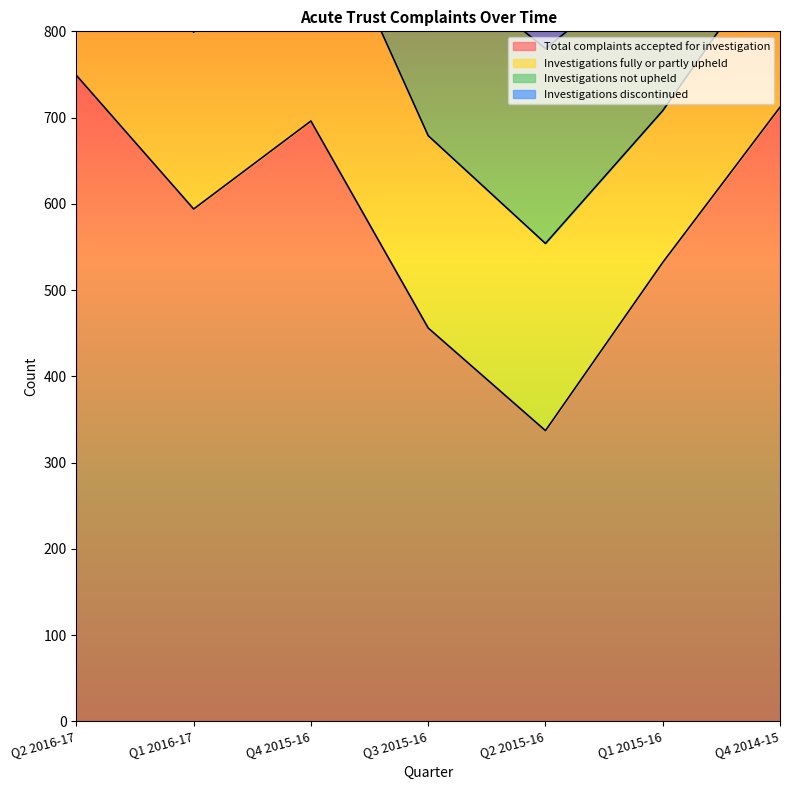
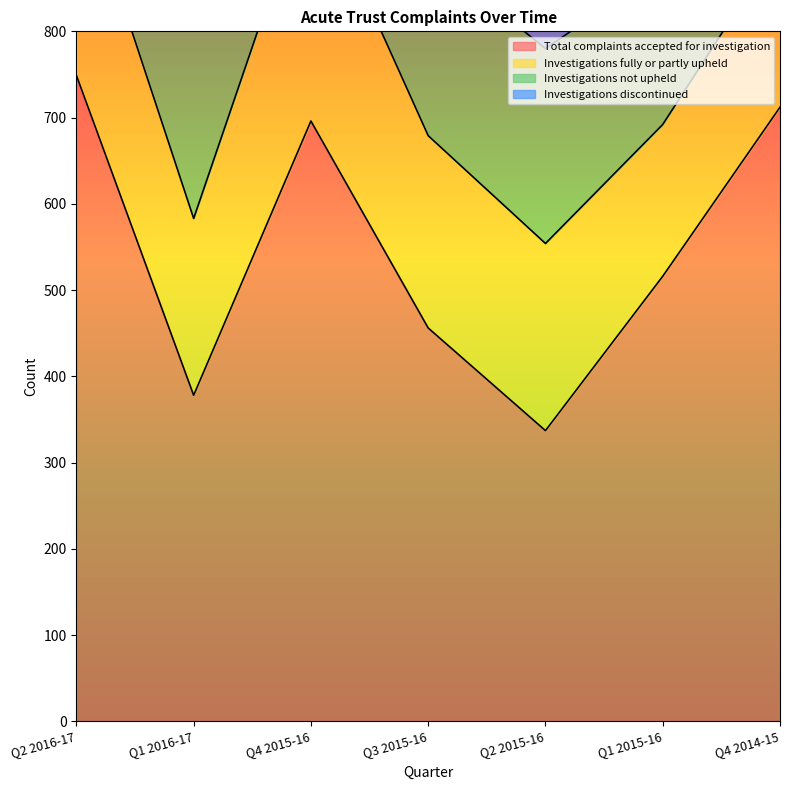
  {
    "Total complaints accepted for investigation": {
      "Q2 2016-17": 750,
-     "Q1 2016-17": 590,
+     "Q1 2016-17": 380,
      "Q4 2015-16": 700,
      "Q3 2015-16": 460,
      "Q2 2015-16": 340,
-     "Q1 2015-16": 530,
+     "Q1 2015-16": 520,
      "Q4 2014-15": 710
    },
    "Investigations fully or partly upheld": {
      "Q1 2016-17": 210,
      "Q3 2015-16": 220,
      "Q2 2015-16": 220,
      "Q1 2015-16": 180
    }
  }
